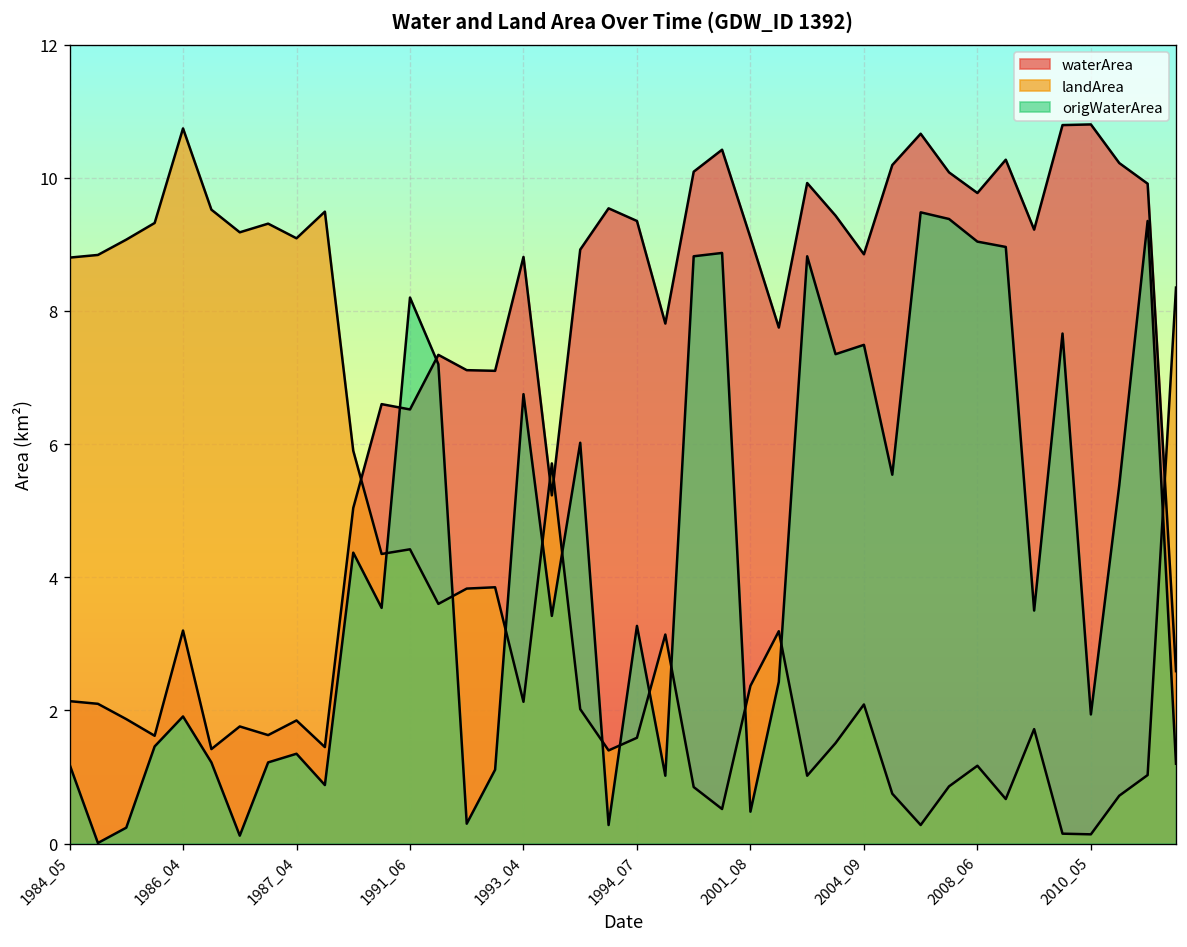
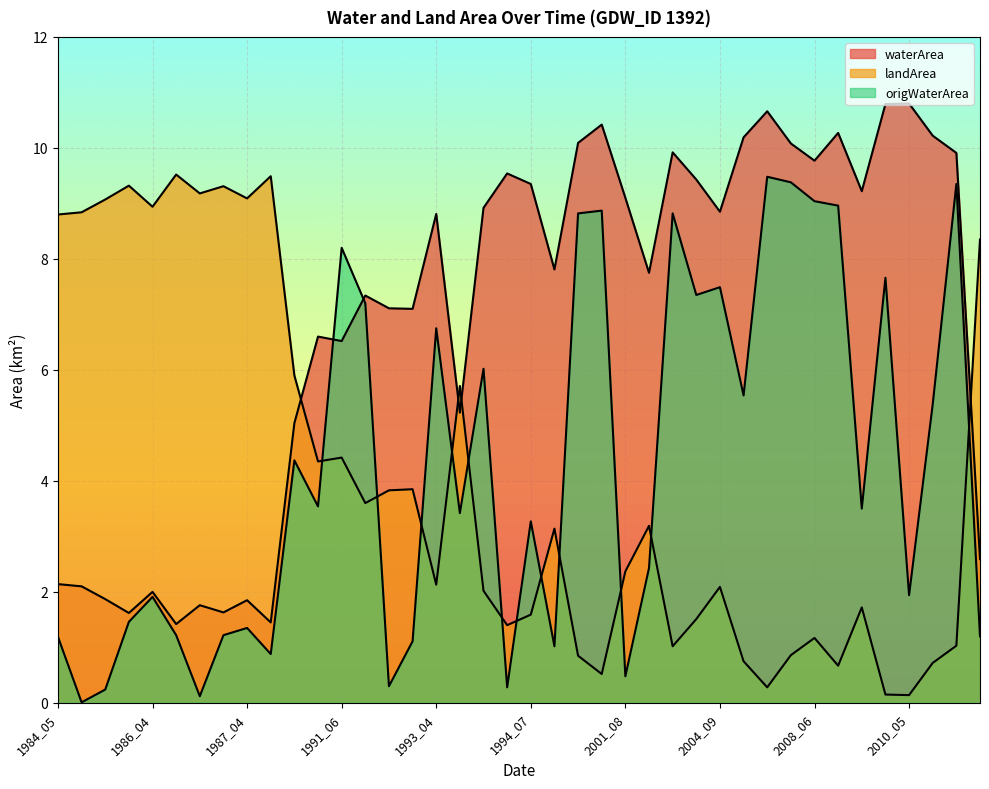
  {
    "waterArea": {
      "1984_05": 2.1,
-     "1986_04": 3.2,
+     "1986_04": 2.0,
      "1987_04": 1.9,
      "1991_06": 6.5,
      "1993_04": 8.8,
      "1994_07": 9.4,
      "2001_08": 9.1,
      "2004_09": 8.9,
      "2008_06": 9.8
    },
    "landArea": {
      "1984_05": 8.8,
-     "1986_04": 10.7,
+     "1986_04": 8.9,
      "1987_04": 9.1,
      "1991_06": 4.4,
      "1993_04": 2.1,
      "1994_07": 1.6,
      "2001_08": 2.4,
      "2004_09": 2.1,
      "2008_06": 1.2,
      "2010_05": 0.1
    },
    "origWaterArea": {
      "1984_05": 1.2,
      "1986_04": 1.9,
      "1987_04": 1.4,
      "1991_06": 8.2,
      "1993_04": 6.8,
      "1994_07": 3.3,
      "2001_08": 0.5,
      "2004_09": 7.5,
      "2008_06": 9.0,
      "2010_05": 1.9
    }
  }
